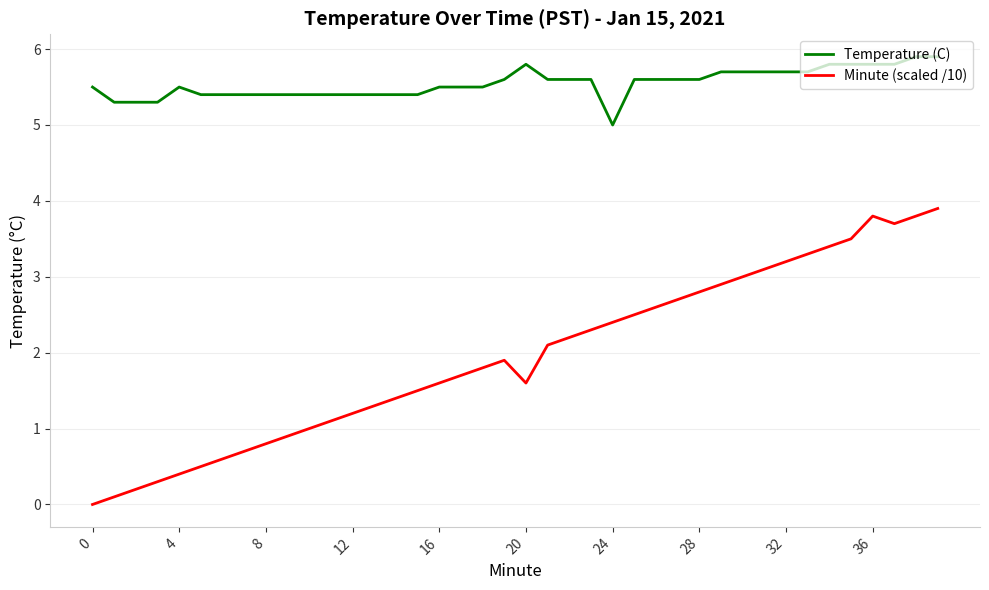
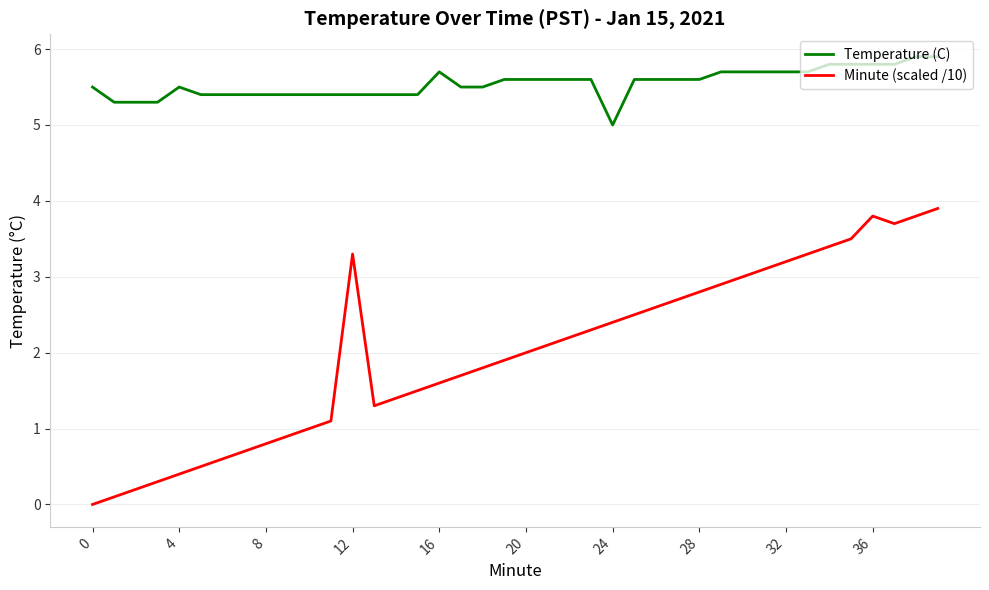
  {
    "Temperature (C)": {
      "0": 5.5,
      "4": 5.5,
      "8": 5.4,
      "12": 5.4,
-     "16": 5.5,
-     "20": 5.8,
+     "16": 5.7,
+     "20": 5.6,
      "24": 5.0,
      "28": 5.6,
      "32": 5.7
    },
    "Minute (scaled /10)": {
      "0": 0.0,
      "4": 0.4,
      "8": 0.8,
-     "12": 1.2,
+     "12": 3.3,
      "16": 1.6,
-     "20": 1.6,
+     "20": 2.0,
      "24": 2.4,
      "28": 2.8,
      "32": 3.2,
      "36": 3.8
    }
  }
